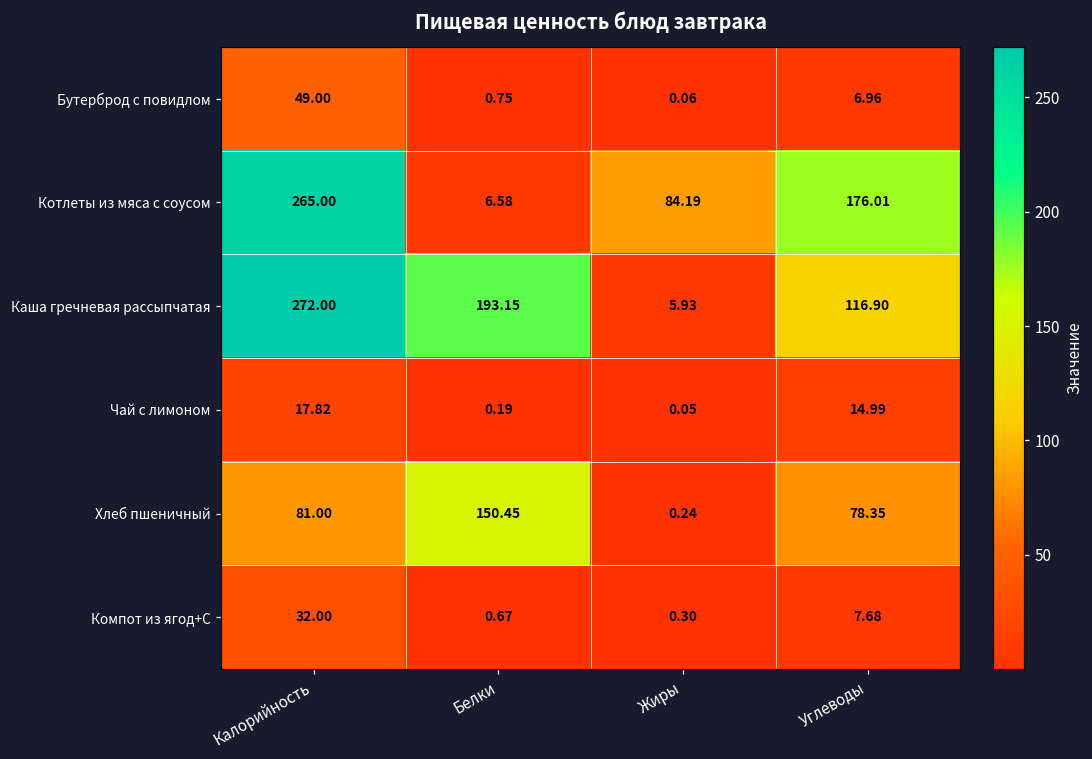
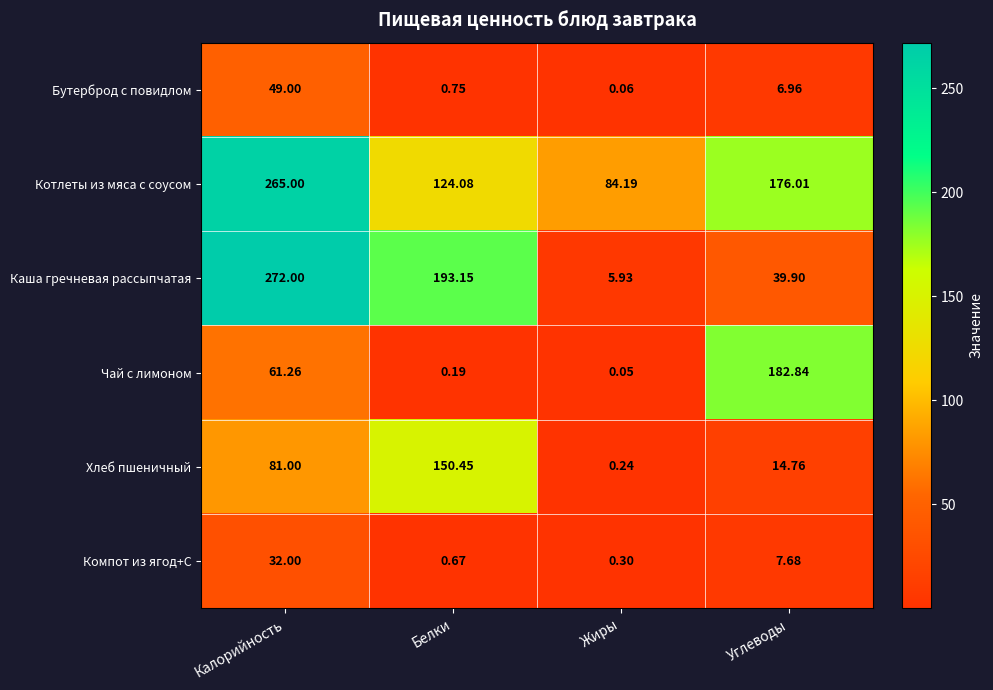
  {
    "Бутерброд с повидлом": {
      "Калорийность": 49.00,
      "Белки": 0.75,
      "Жиры": 0.06,
      "Углеводы": 6.96
    },
    "Котлеты из мяса с соусом": {
      "Калорийность": 265.00,
-     "Белки": 6.58,
+     "Белки": 124.08,
      "Жиры": 84.19,
      "Углеводы": 176.01
    },
    "Каша гречневая рассыпчатая": {
      "Калорийность": 272.00,
      "Белки": 193.15,
      "Жиры": 5.93,
-     "Углеводы": 116.90
+     "Углеводы": 39.90
    },
    "Чай с лимоном": {
-     "Калорийность": 17.82,
+     "Калорийность": 61.26,
      "Белки": 0.19,
      "Жиры": 0.05,
-     "Углеводы": 14.99
+     "Углеводы": 182.84
    },
    "Хлеб пшеничный": {
      "Калорийность": 81.00,
      "Белки": 150.45,
      "Жиры": 0.24,
-     "Углеводы": 78.35
+     "Углеводы": 14.76
    },
    "Компот из ягод+С": {
      "Калорийность": 32.00,
      "Белки": 0.67,
      "Жиры": 0.30,
      "Углеводы": 7.68
    }
  }
